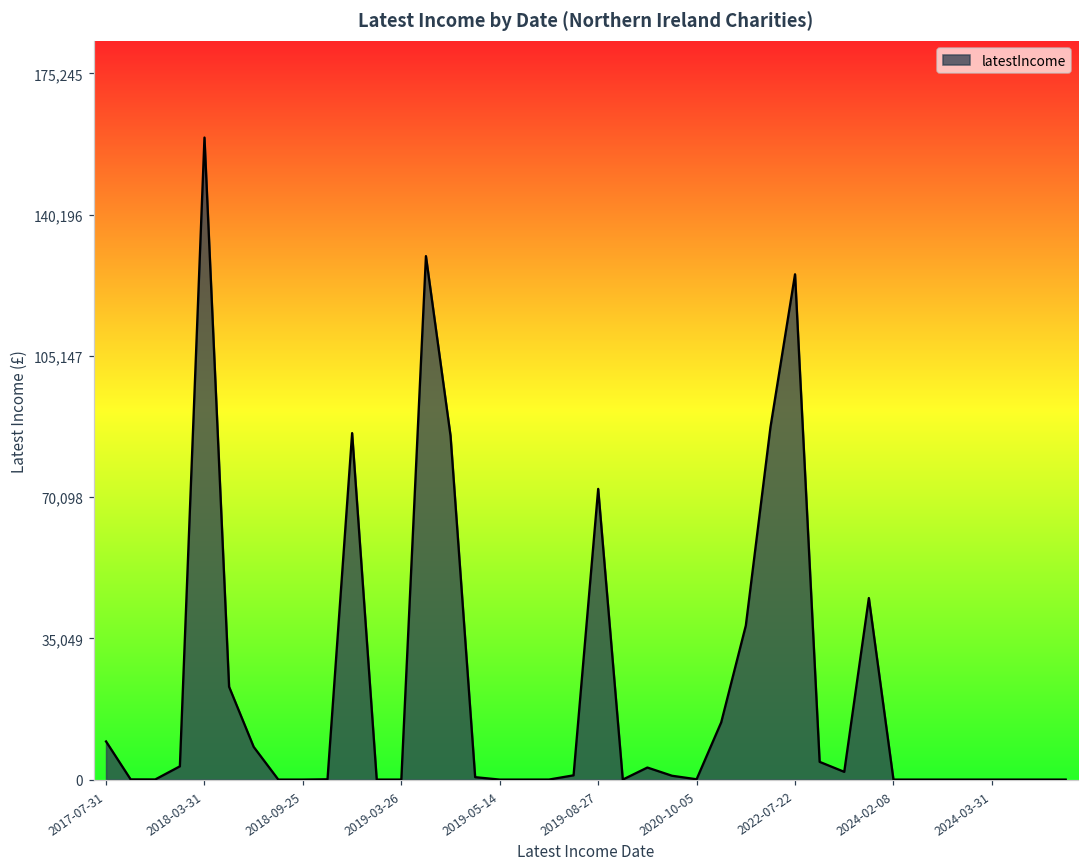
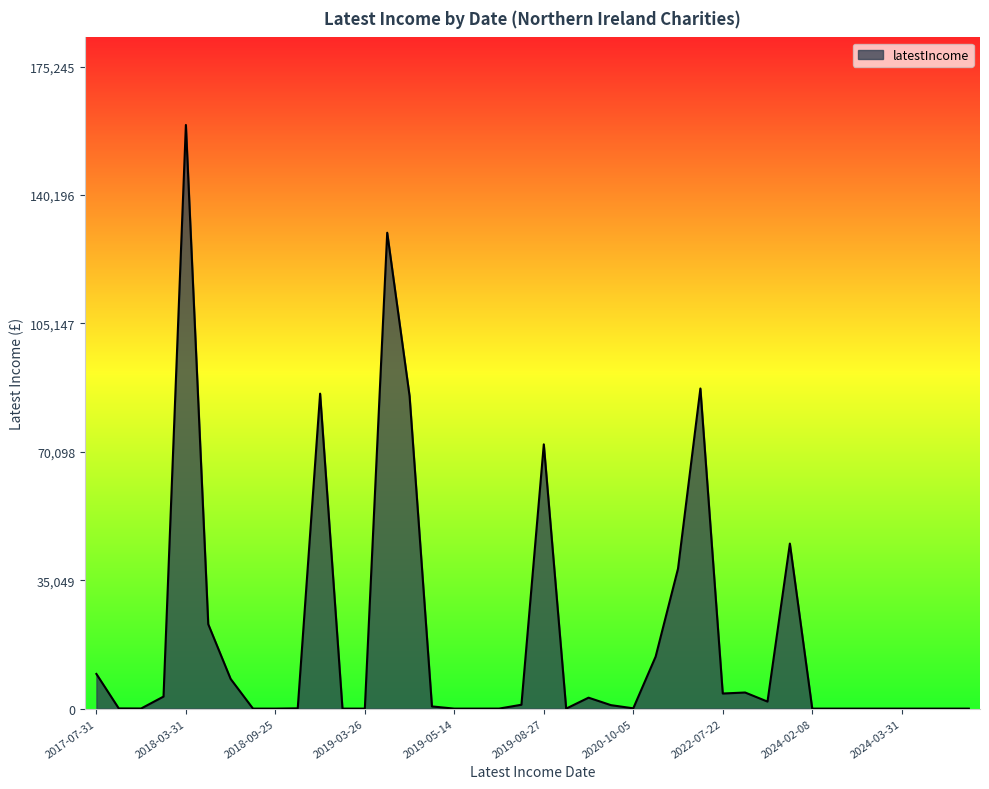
  {
    "2017-07-31": "9,000",
    "2019-08-27": "72,000",
-   "2022-07-22": "125,000"
+   "2022-07-22": "4,000"
  }
